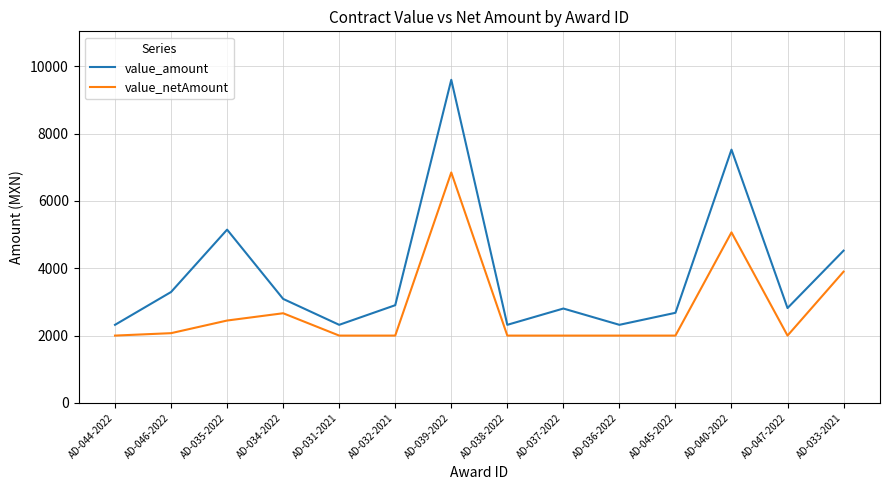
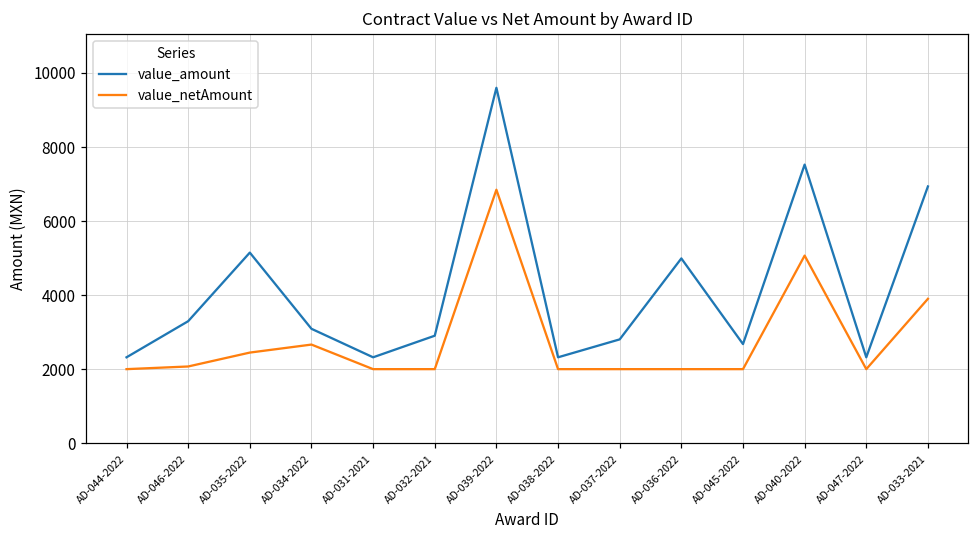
  {
    "value_amount": {
      "AD-044-2022": 2300,
      "AD-046-2022": 3300,
      "AD-035-2022": 5100,
      "AD-034-2022": 3100,
      "AD-031-2021": 2300,
      "AD-032-2021": 2900,
      "AD-039-2022": 9600,
      "AD-038-2022": 2300,
      "AD-037-2022": 2800,
-     "AD-036-2022": 2300,
+     "AD-036-2022": 5000,
      "AD-045-2022": 2700,
      "AD-040-2022": 7500,
-     "AD-047-2022": 2800,
-     "AD-033-2021": 4500
+     "AD-047-2022": 2300,
+     "AD-033-2021": 6900
    },
    "value_netAmount": {
      "AD-044-2022": 2000,
      "AD-046-2022": 2100,
      "AD-035-2022": 2400,
      "AD-034-2022": 2700,
      "AD-031-2021": 2000,
      "AD-032-2021": 2000,
      "AD-039-2022": 6800,
      "AD-038-2022": 2000,
      "AD-037-2022": 2000,
      "AD-036-2022": 2000,
      "AD-045-2022": 2000,
      "AD-040-2022": 5100,
      "AD-047-2022": 2000,
      "AD-033-2021": 3900
    }
  }
